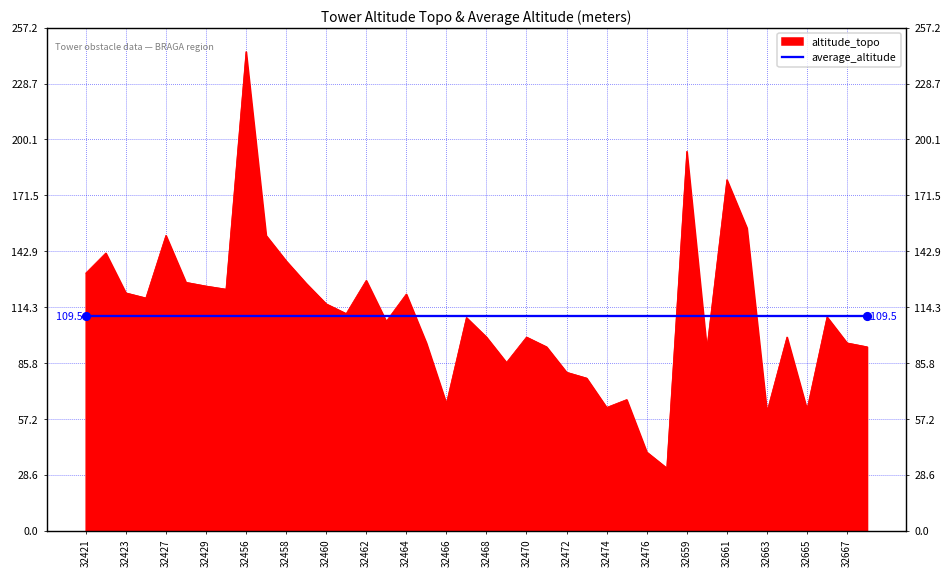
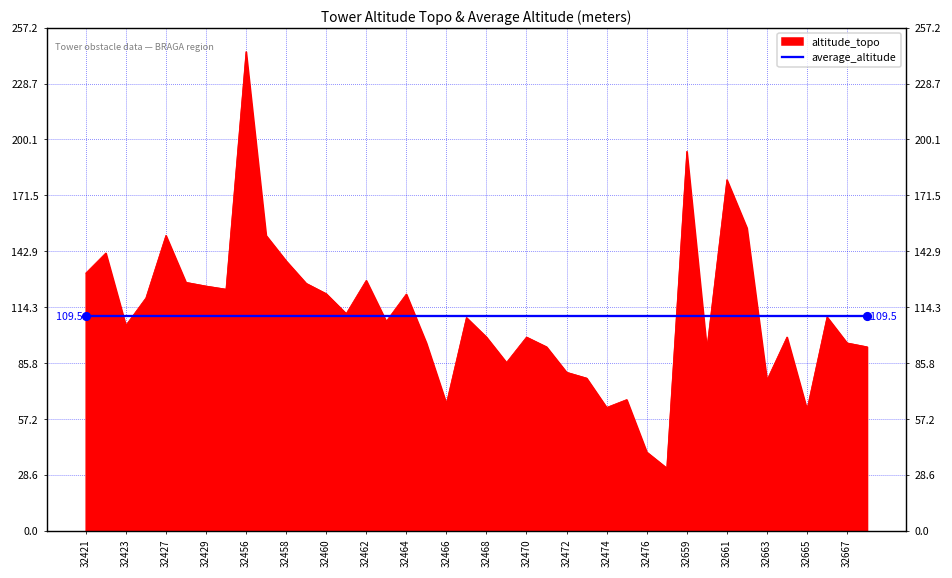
  {
    "altitude_topo": {
      "32421": 132,
-     "32423": 122,
+     "32423": 105,
      "32427": 151,
      "32429": 125,
      "32456": 245,
      "32458": 138,
-     "32460": 116,
+     "32460": 121,
      "32462": 128,
      "32464": 121,
      "32466": 65,
      "32468": 99,
      "32470": 99,
      "32472": 81,
      "32474": 63,
      "32476": 40,
      "32659": 194,
      "32661": 180,
-     "32663": 61,
+     "32663": 77,
      "32665": 62,
      "32667": 96
    }
  }
